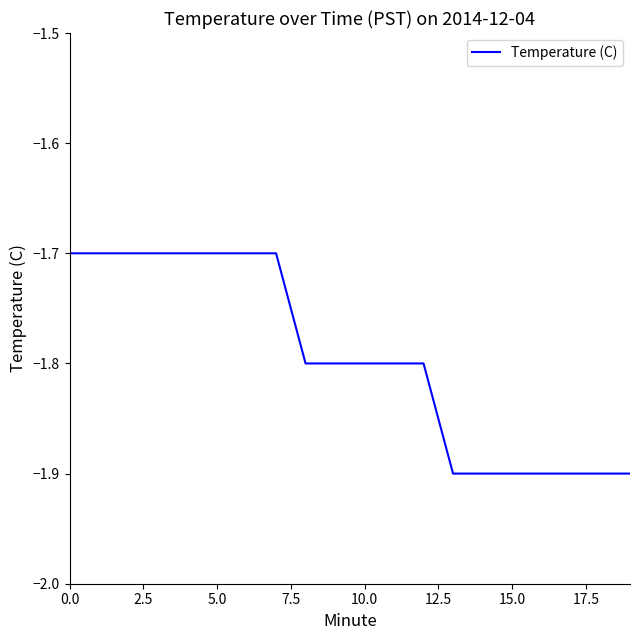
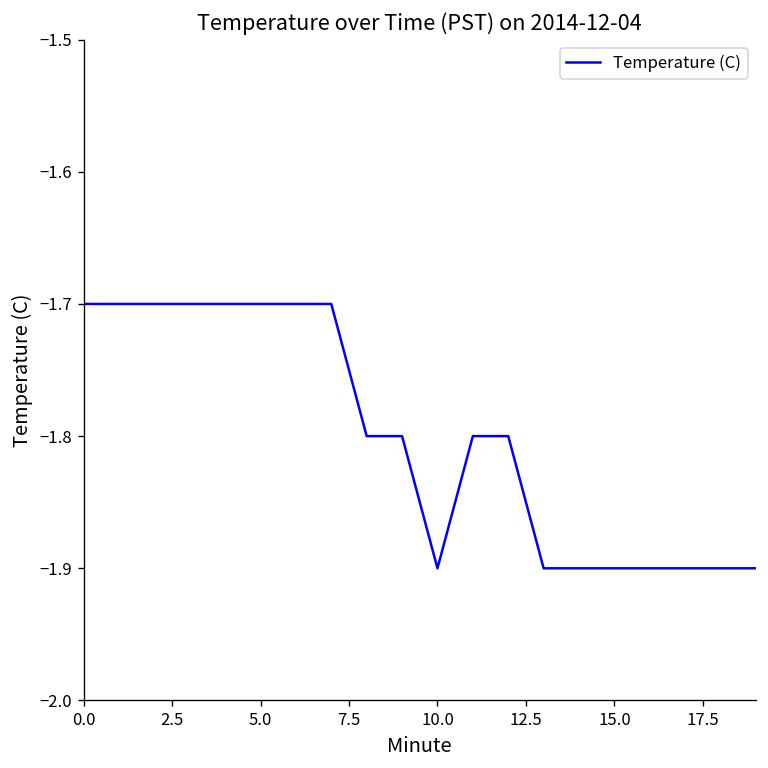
  {
    "0.0": -1.7,
    "5.0": -1.7,
-   "10.0": -1.8,
+   "10.0": -1.9,
    "15.0": -1.9
  }
